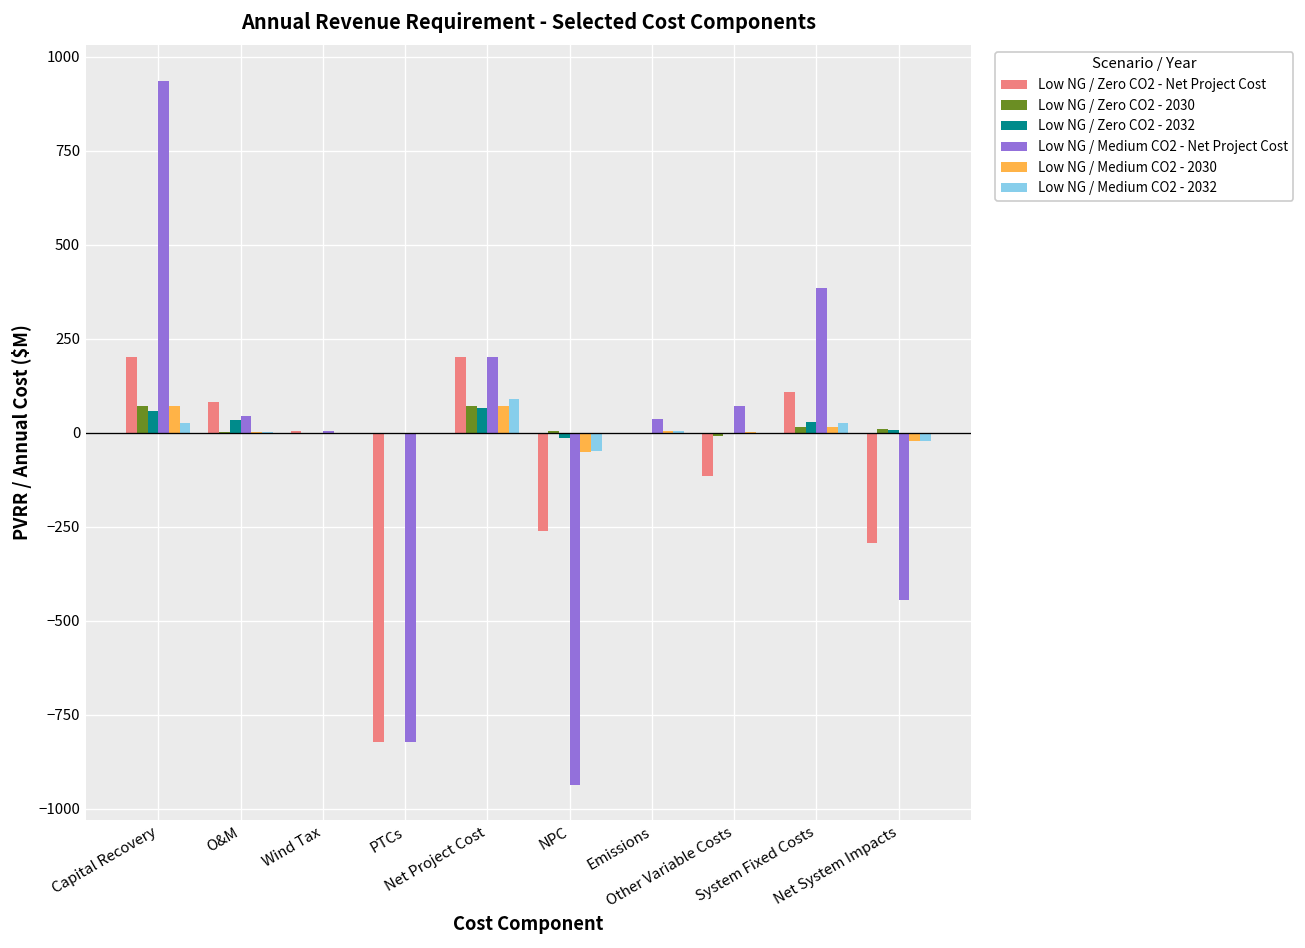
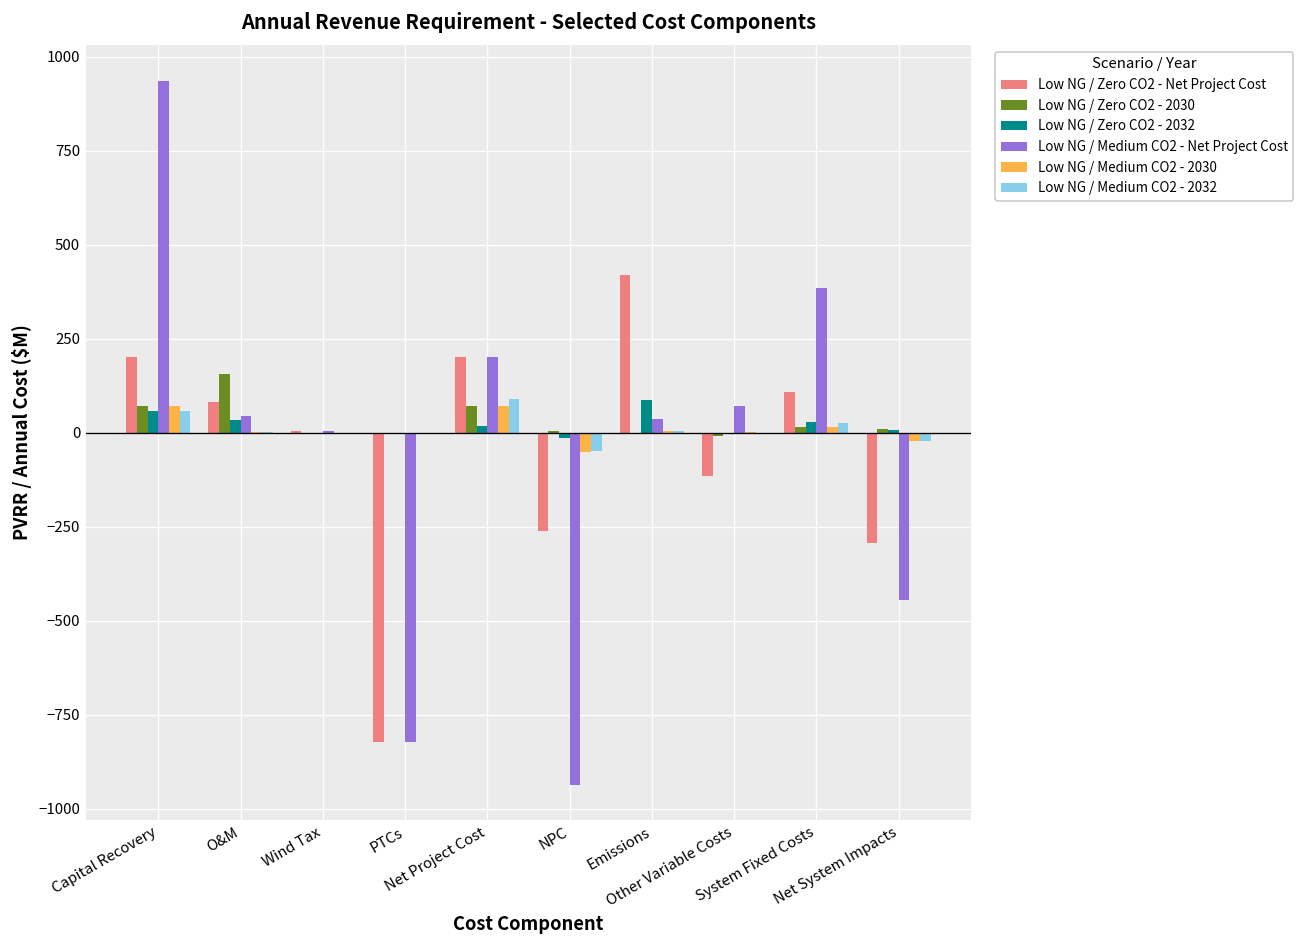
  {
    "Low NG / Zero CO2 - Net Project Cost": {
      "Capital Recovery": 200,
      "O&M": 80,
      "PTCs": -820,
      "Net Project Cost": 200,
      "NPC": -260,
-     "Emissions": 0,
+     "Emissions": 420,
      "Other Variable Costs": -120,
      "System Fixed Costs": 110,
      "Net System Impacts": -290
    },
    "Low NG / Zero CO2 - 2030": {
      "Capital Recovery": 70,
-     "O&M": 0,
+     "O&M": 160,
      "PTCs": 0,
      "Net Project Cost": 70,
      "Emissions": 0,
      "Other Variable Costs": -10,
      "System Fixed Costs": 10,
      "Net System Impacts": 10
    },
    "Low NG / Zero CO2 - 2032": {
      "Capital Recovery": 60,
      "O&M": 40,
      "PTCs": 0,
-     "Net Project Cost": 70,
+     "Net Project Cost": 20,
      "NPC": -10,
-     "Emissions": 0,
+     "Emissions": 90,
      "System Fixed Costs": 30
    },
    "Low NG / Medium CO2 - Net Project Cost": {
      "Capital Recovery": 940,
      "O&M": 40,
      "PTCs": -820,
      "Net Project Cost": 200,
      "NPC": -940,
      "Emissions": 40,
      "Other Variable Costs": 70,
      "System Fixed Costs": 380,
      "Net System Impacts": -450
    },
    "Low NG / Medium CO2 - 2030": {
      "Capital Recovery": 70,
      "PTCs": 0,
      "Net Project Cost": 70,
      "NPC": -50,
      "System Fixed Costs": 20,
      "Net System Impacts": -20
    },
    "Low NG / Medium CO2 - 2032": {
-     "Capital Recovery": 30,
+     "Capital Recovery": 60,
      "PTCs": 0,
      "Net Project Cost": 90,
      "NPC": -50,
      "System Fixed Costs": 30,
      "Net System Impacts": -20
    }
  }
